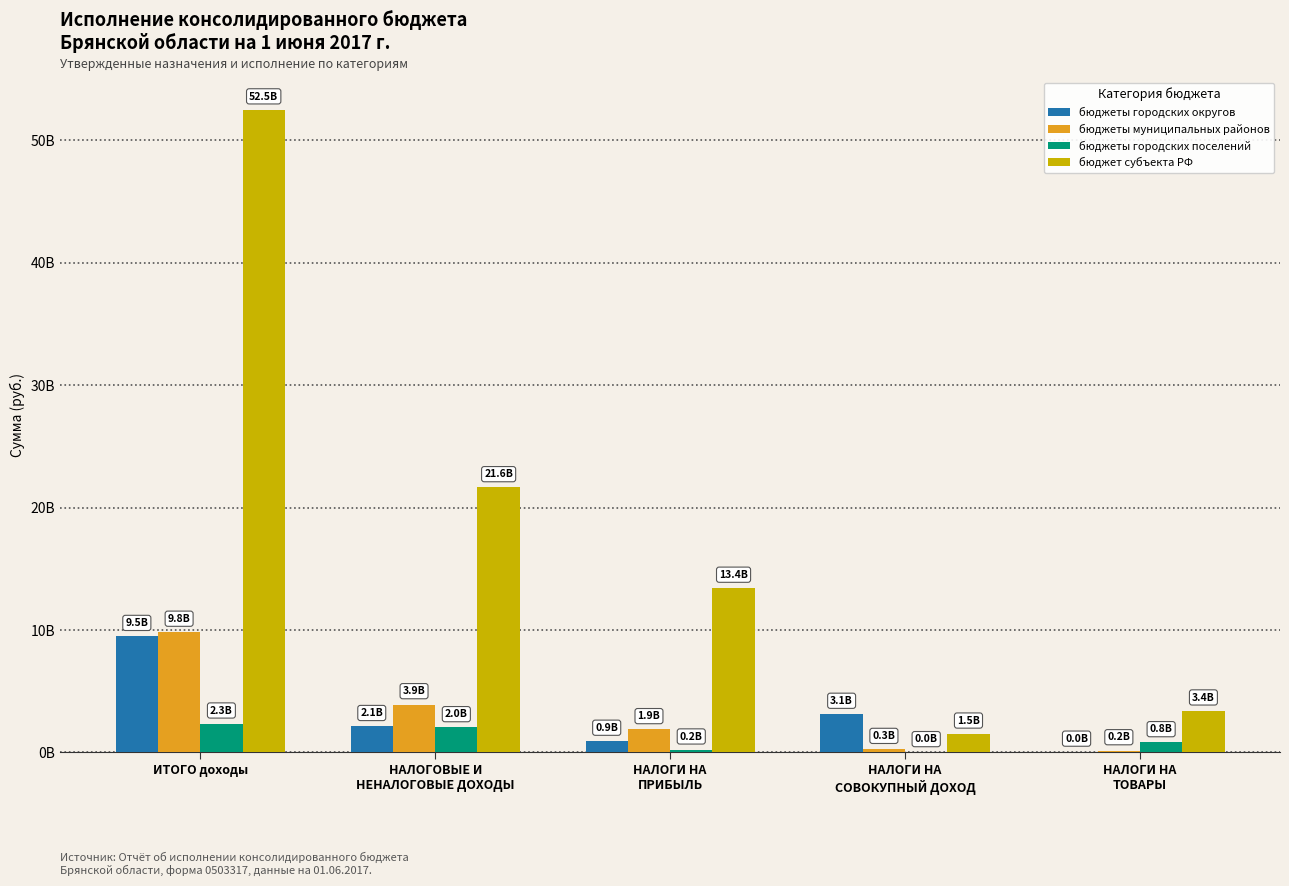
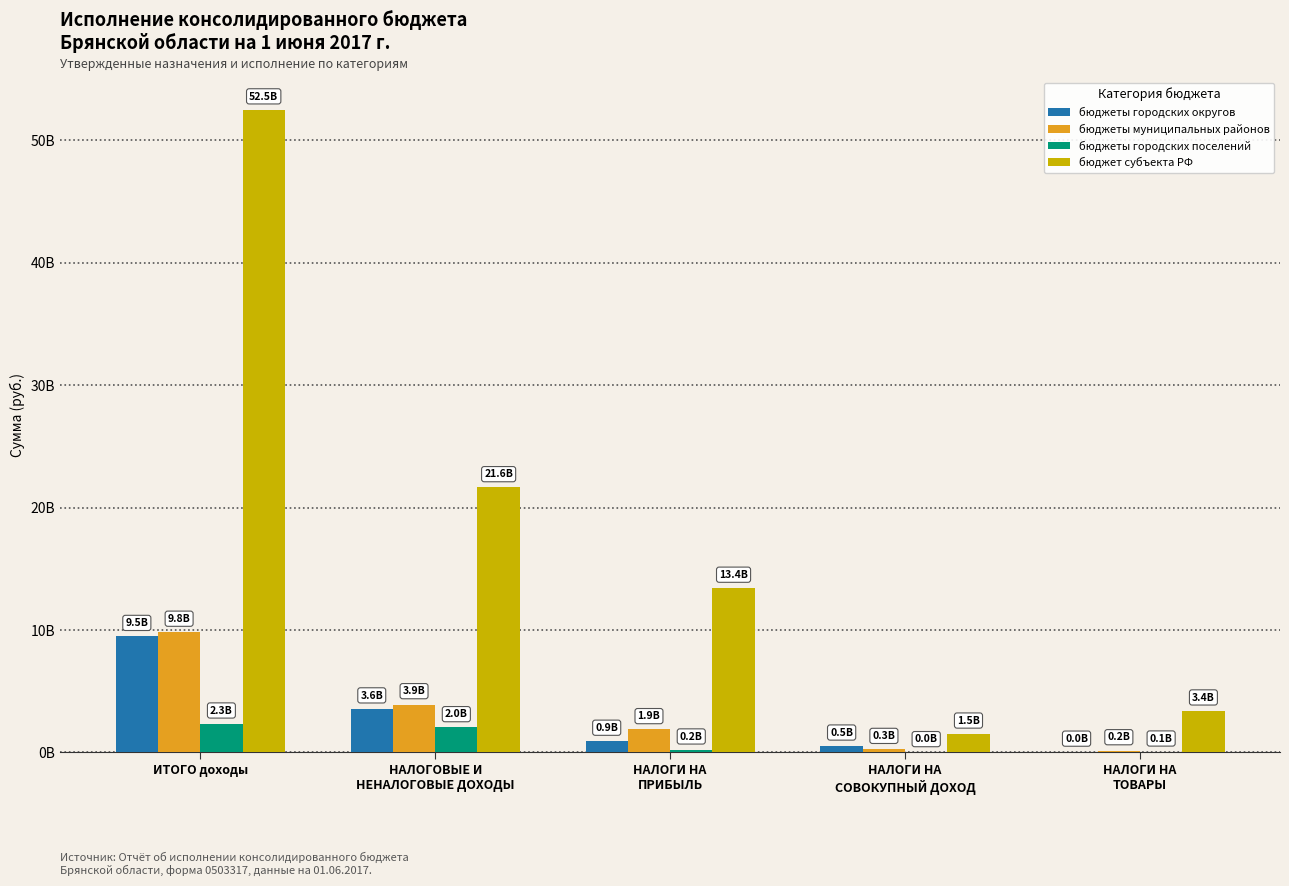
  {
    "бюджеты городских округов": {
-     "НАЛОГОВЫЕ И НЕНАЛОГОВЫЕ ДОХОДЫ": "2.1B",
-     "НАЛОГИ НА СОВОКУПНЫЙ ДОХОД": "3.1B"
+     "НАЛОГОВЫЕ И НЕНАЛОГОВЫЕ ДОХОДЫ": "3.6B",
+     "НАЛОГИ НА СОВОКУПНЫЙ ДОХОД": "0.5B"
    },
    "бюджеты городских поселений": {
-     "НАЛОГИ НА ТОВАРЫ": "0.8B"
+     "НАЛОГИ НА ТОВАРЫ": "0.1B"
    }
  }
